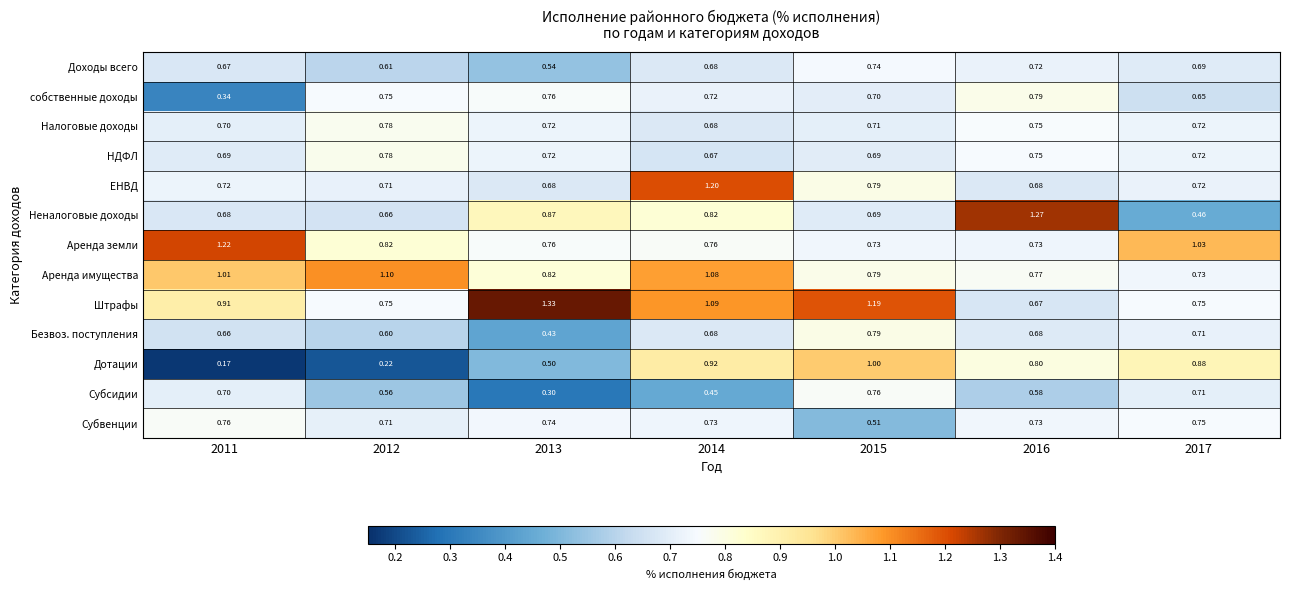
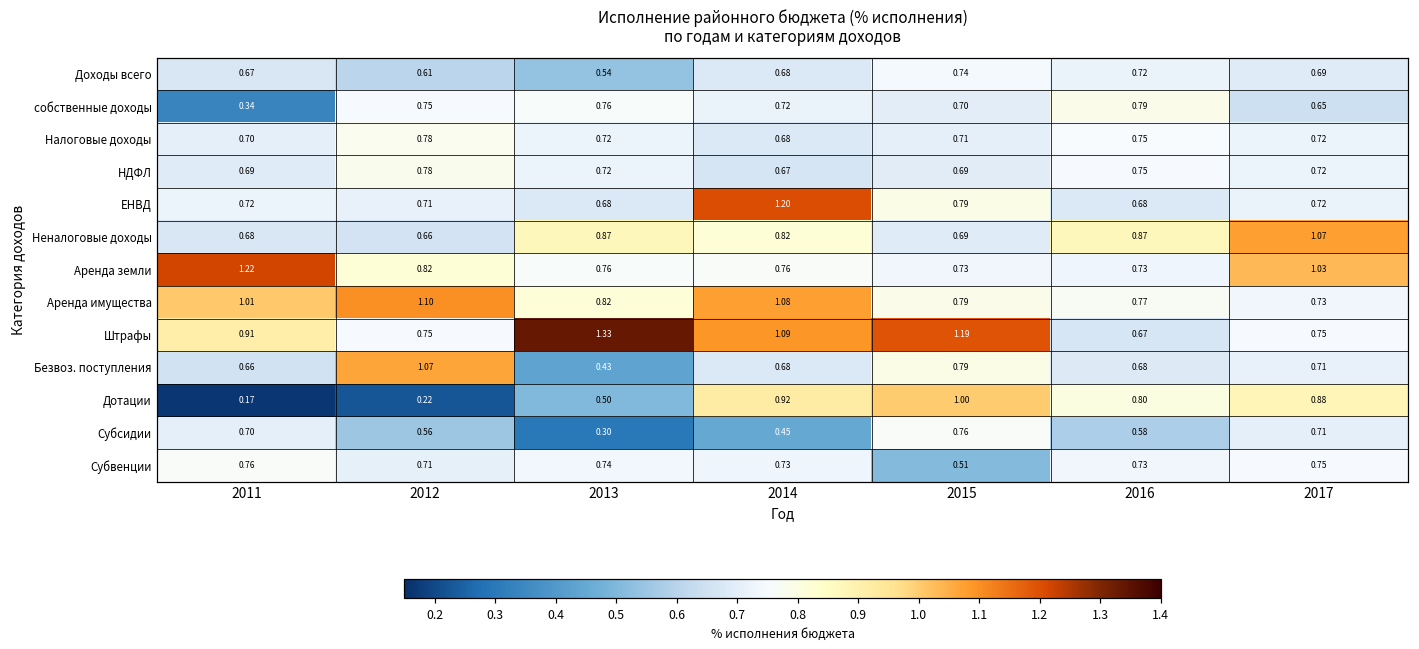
  {
    "Доходы всего": {
      "2011": 0.67,
      "2012": 0.61,
      "2013": 0.54,
      "2014": 0.68,
      "2015": 0.74,
      "2016": 0.72,
      "2017": 0.69
    },
    "собственные доходы": {
      "2011": 0.34,
      "2012": 0.75,
      "2013": 0.76,
      "2014": 0.72,
      "2015": 0.70,
      "2016": 0.79,
      "2017": 0.65
    },
    "Налоговые доходы": {
      "2011": 0.70,
      "2012": 0.78,
      "2013": 0.72,
      "2014": 0.68,
      "2015": 0.71,
      "2016": 0.75,
      "2017": 0.72
    },
    "НДФЛ": {
      "2011": 0.69,
      "2012": 0.78,
      "2013": 0.72,
      "2014": 0.67,
      "2015": 0.69,
      "2016": 0.75,
      "2017": 0.72
    },
    "ЕНВД": {
      "2011": 0.72,
      "2012": 0.71,
      "2013": 0.68,
      "2014": 1.20,
      "2015": 0.79,
      "2016": 0.68,
      "2017": 0.72
    },
    "Неналоговые доходы": {
      "2011": 0.68,
      "2012": 0.66,
      "2013": 0.87,
      "2014": 0.82,
      "2015": 0.69,
-     "2016": 1.27,
-     "2017": 0.46
+     "2016": 0.87,
+     "2017": 1.07
    },
    "Аренда земли": {
      "2011": 1.22,
      "2012": 0.82,
      "2013": 0.76,
      "2014": 0.76,
      "2015": 0.73,
      "2016": 0.73,
      "2017": 1.03
    },
    "Аренда имущества": {
      "2011": 1.01,
      "2012": 1.10,
      "2013": 0.82,
      "2014": 1.08,
      "2015": 0.79,
      "2016": 0.77,
      "2017": 0.73
    },
    "Штрафы": {
      "2011": 0.91,
      "2012": 0.75,
      "2013": 1.33,
      "2014": 1.09,
      "2015": 1.19,
      "2016": 0.67,
      "2017": 0.75
    },
    "Безвоз. поступления": {
      "2011": 0.66,
-     "2012": 0.60,
+     "2012": 1.07,
      "2013": 0.43,
      "2014": 0.68,
      "2015": 0.79,
      "2016": 0.68,
      "2017": 0.71
    },
    "Дотации": {
      "2011": 0.17,
      "2012": 0.22,
      "2013": 0.50,
      "2014": 0.92,
      "2015": 1.00,
      "2016": 0.80,
      "2017": 0.88
    },
    "Субсидии": {
      "2011": 0.70,
      "2012": 0.56,
      "2013": 0.30,
      "2014": 0.45,
      "2015": 0.76,
      "2016": 0.58,
      "2017": 0.71
    },
    "Субвенции": {
      "2011": 0.76,
      "2012": 0.71,
      "2013": 0.74,
      "2014": 0.73,
      "2015": 0.51,
      "2016": 0.73,
      "2017": 0.75
    }
  }
